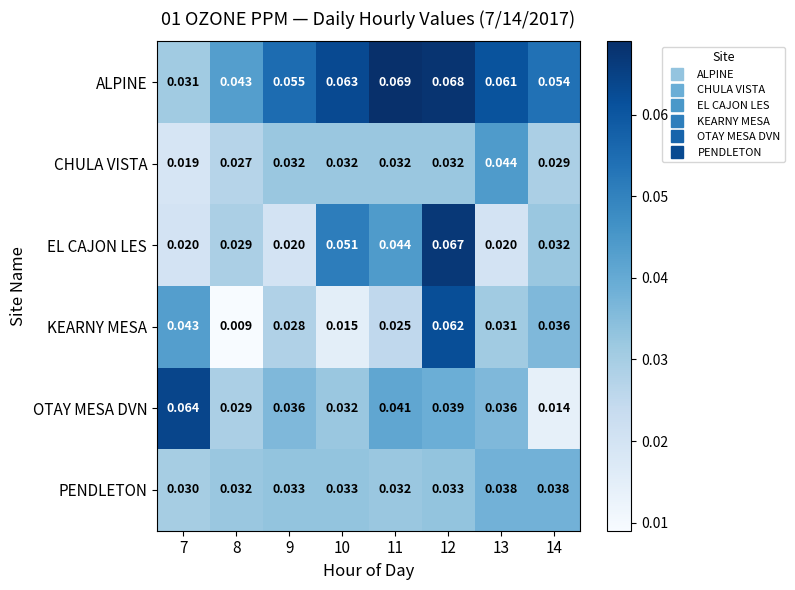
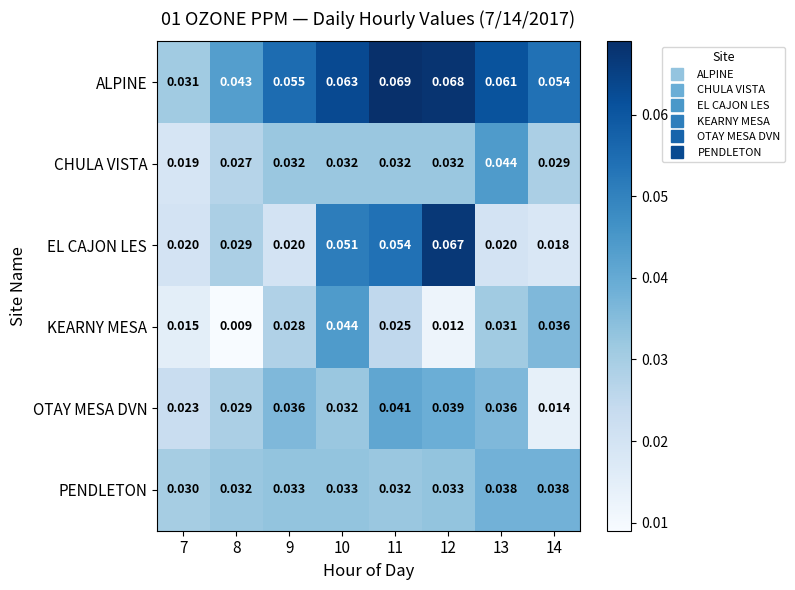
  {
    "ALPINE": {
      "7": 0.031,
      "8": 0.043,
      "9": 0.055,
      "10": 0.063,
      "11": 0.069,
      "12": 0.068,
      "13": 0.061,
      "14": 0.054
    },
    "CHULA VISTA": {
      "7": 0.019,
      "8": 0.027,
      "9": 0.032,
      "10": 0.032,
      "11": 0.032,
      "12": 0.032,
      "13": 0.044,
      "14": 0.029
    },
    "EL CAJON LES": {
      "7": 0.020,
      "8": 0.029,
      "9": 0.020,
      "10": 0.051,
-     "11": 0.044,
+     "11": 0.054,
      "12": 0.067,
      "13": 0.020,
-     "14": 0.032
+     "14": 0.018
    },
    "KEARNY MESA": {
-     "7": 0.043,
+     "7": 0.015,
      "8": 0.009,
      "9": 0.028,
-     "10": 0.015,
+     "10": 0.044,
      "11": 0.025,
-     "12": 0.062,
+     "12": 0.012,
      "13": 0.031,
      "14": 0.036
    },
    "OTAY MESA DVN": {
-     "7": 0.064,
+     "7": 0.023,
      "8": 0.029,
      "9": 0.036,
      "10": 0.032,
      "11": 0.041,
      "12": 0.039,
      "13": 0.036,
      "14": 0.014
    },
    "PENDLETON": {
      "7": 0.030,
      "8": 0.032,
      "9": 0.033,
      "10": 0.033,
      "11": 0.032,
      "12": 0.033,
      "13": 0.038,
      "14": 0.038
    }
  }
